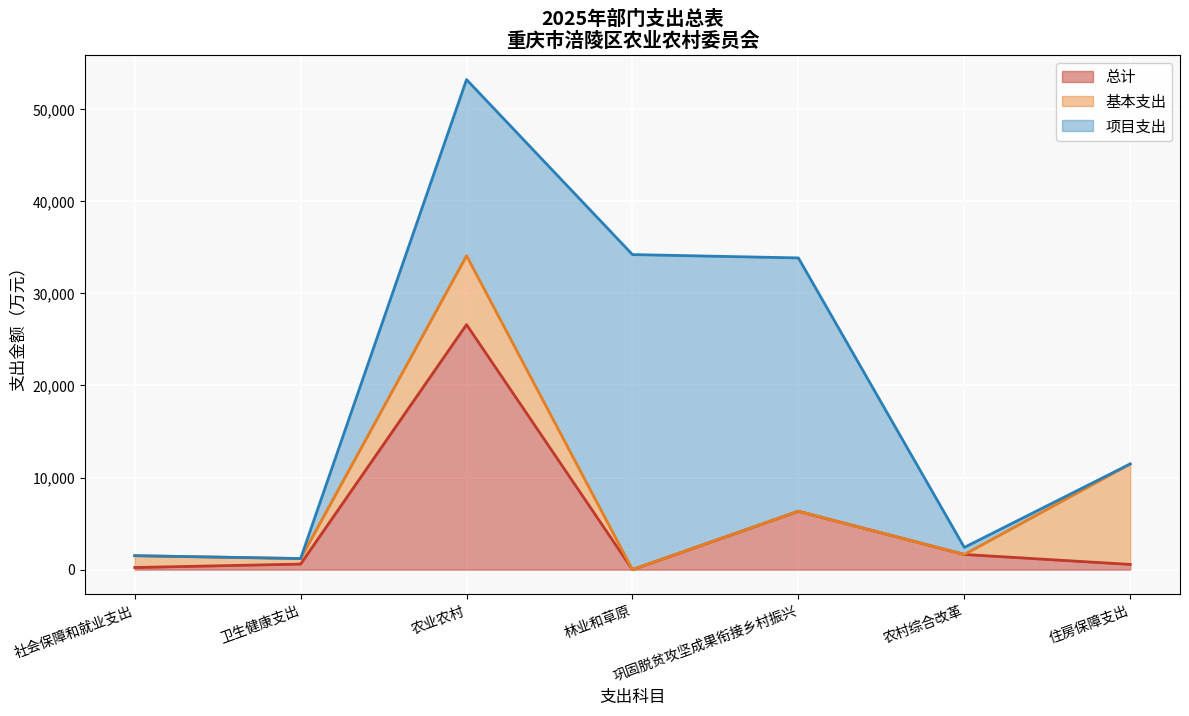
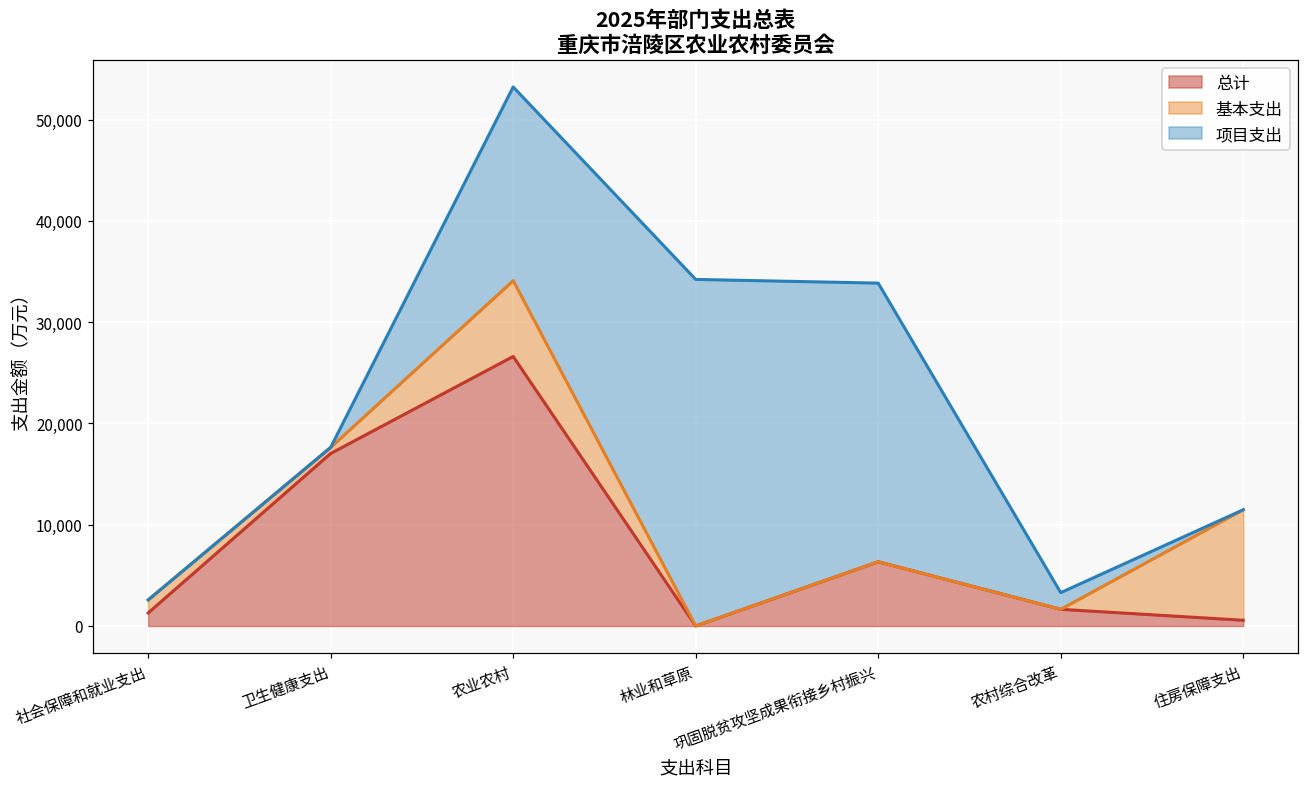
  {
    "总计": {
-     "社会保障和就业支出": "0",
-     "卫生健康支出": "1,000",
+     "社会保障和就业支出": "1,000",
+     "卫生健康支出": "17,000",
      "农业农村": "27,000",
      "住房保障支出": "1,000"
    },
    "基本支出": {
      "农业农村": "7,000"
    },
    "项目支出": {
      "农业农村": "19,000",
      "林业和草原": "34,000",
      "巩固脱贫攻坚成果衔接乡村振兴": "28,000",
-     "农村综合改革": "1,000"
+     "农村综合改革": "2,000"
    }
  }
